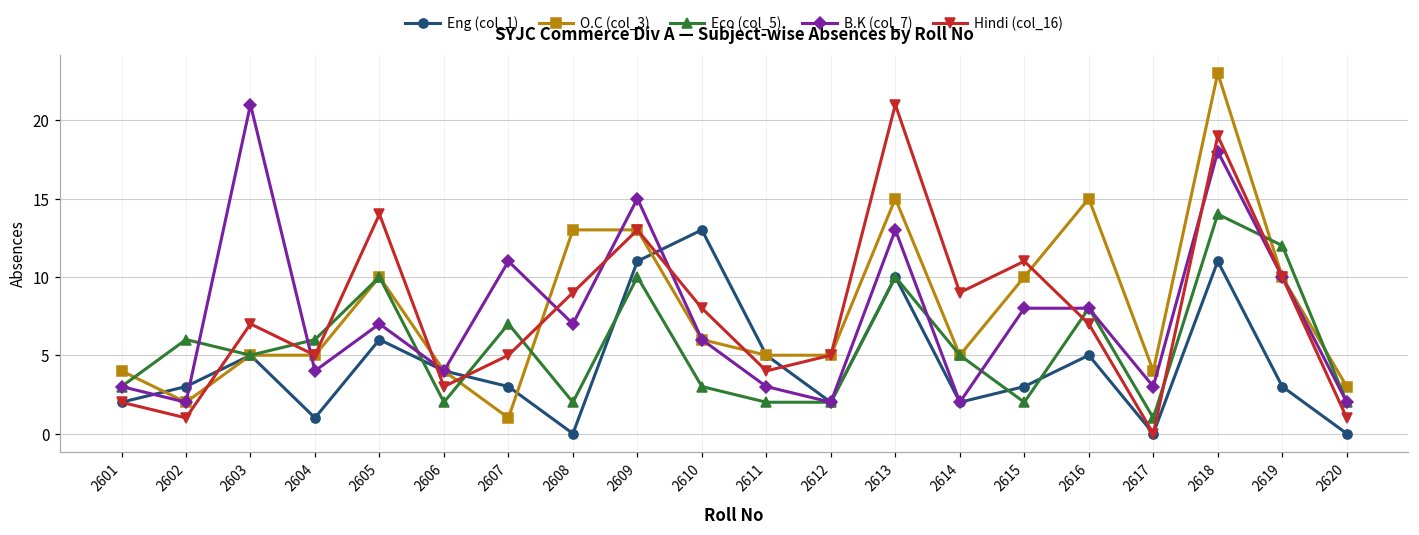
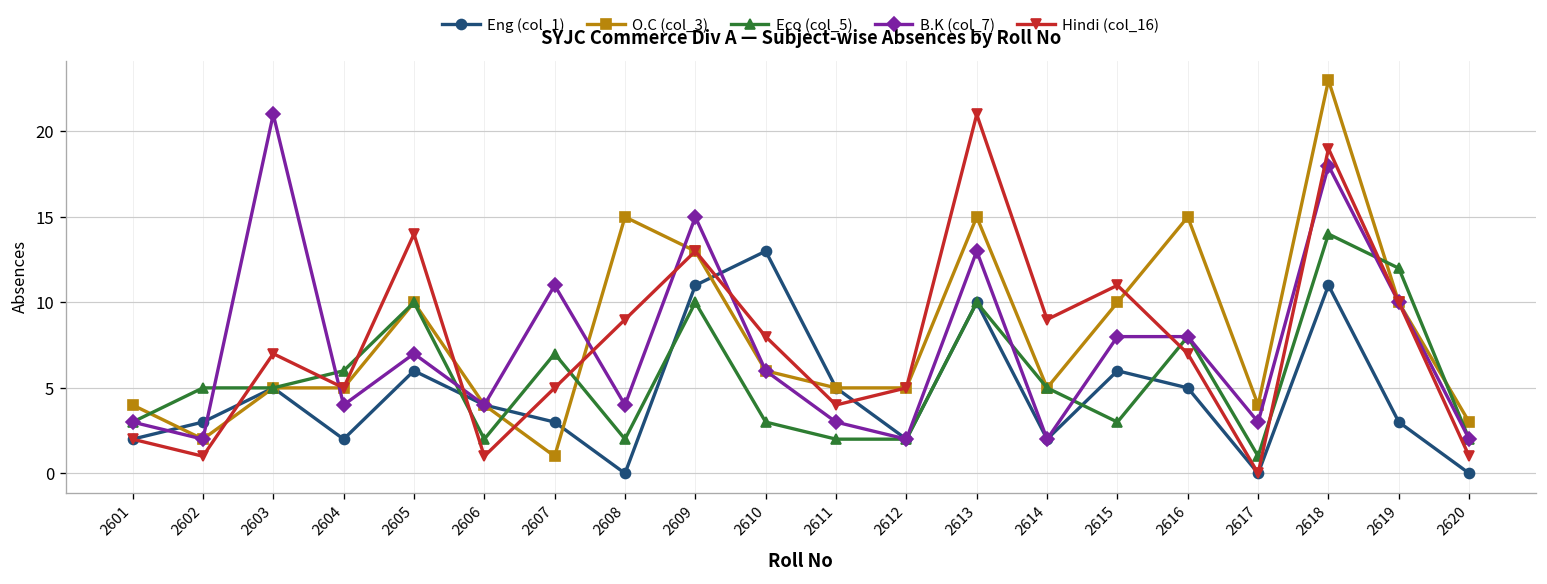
  {
    "Eng (col_1)": {
      "2602": 3,
-     "2604": 1,
+     "2604": 2,
      "2605": 6,
      "2607": 3,
      "2608": 0,
      "2609": 11,
      "2610": 13,
-     "2615": 3,
+     "2615": 6,
      "2616": 5,
      "2618": 11,
      "2619": 3,
      "2620": 0
    },
    "O.C (col_3)": {
      "2601": 4,
      "2607": 1,
-     "2608": 13,
+     "2608": 15,
      "2613": 15,
      "2615": 10,
      "2616": 15,
      "2617": 4,
      "2618": 23,
      "2620": 3
    },
    "Eco (col_5)": {
-     "2602": 6,
+     "2602": 5,
      "2604": 6,
      "2606": 2,
      "2607": 7,
      "2608": 2,
      "2609": 10,
      "2610": 3,
      "2611": 2,
-     "2615": 2,
+     "2615": 3,
      "2617": 1,
      "2618": 14,
      "2619": 12
    },
    "B.K (col_7)": {
      "2603": 21,
      "2604": 4,
      "2605": 7,
      "2607": 11,
-     "2608": 7,
+     "2608": 4,
      "2609": 15,
      "2611": 3,
      "2613": 13,
      "2615": 8,
      "2617": 3,
      "2618": 18
    },
    "Hindi (col_16)": {
      "2602": 1,
      "2603": 7,
      "2605": 14,
-     "2606": 3,
+     "2606": 1,
      "2607": 5,
      "2608": 9,
      "2610": 8,
      "2611": 4,
      "2613": 21,
      "2614": 9,
      "2615": 11,
      "2616": 7,
      "2618": 19,
      "2620": 1
    }
  }
